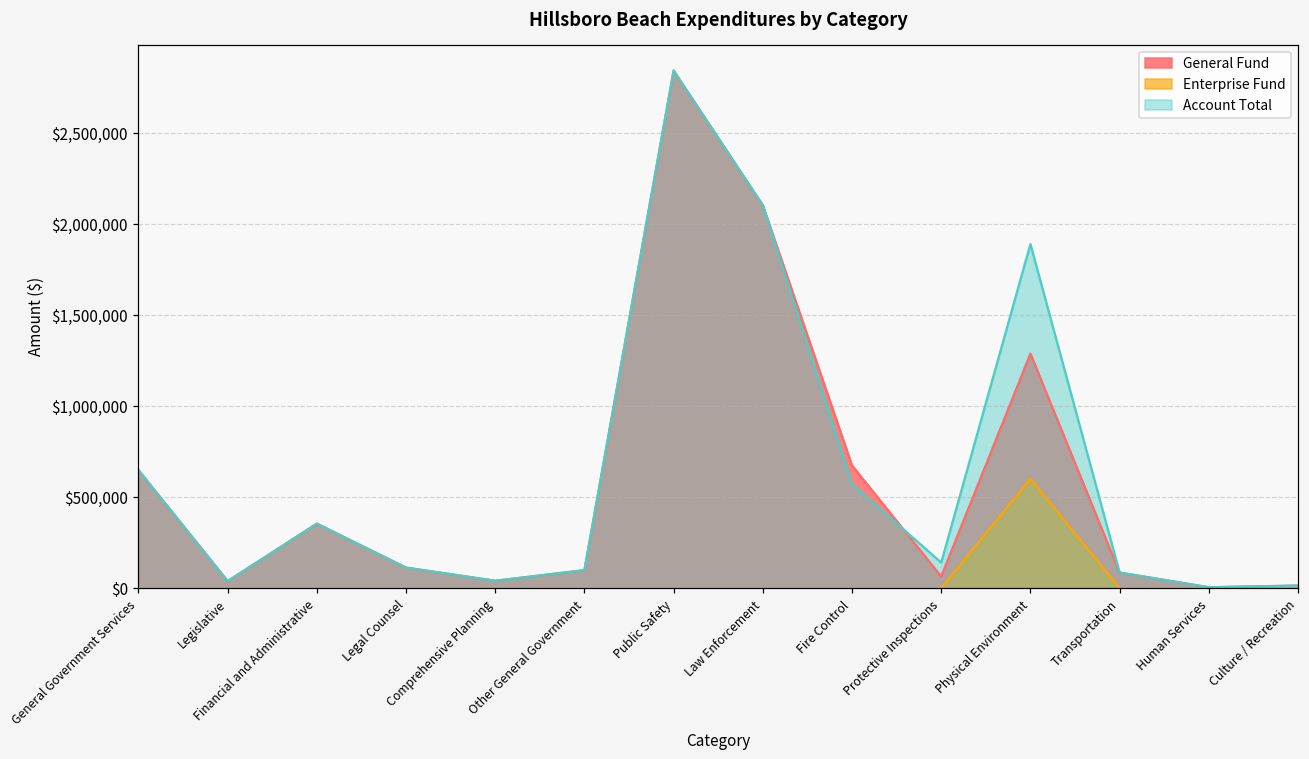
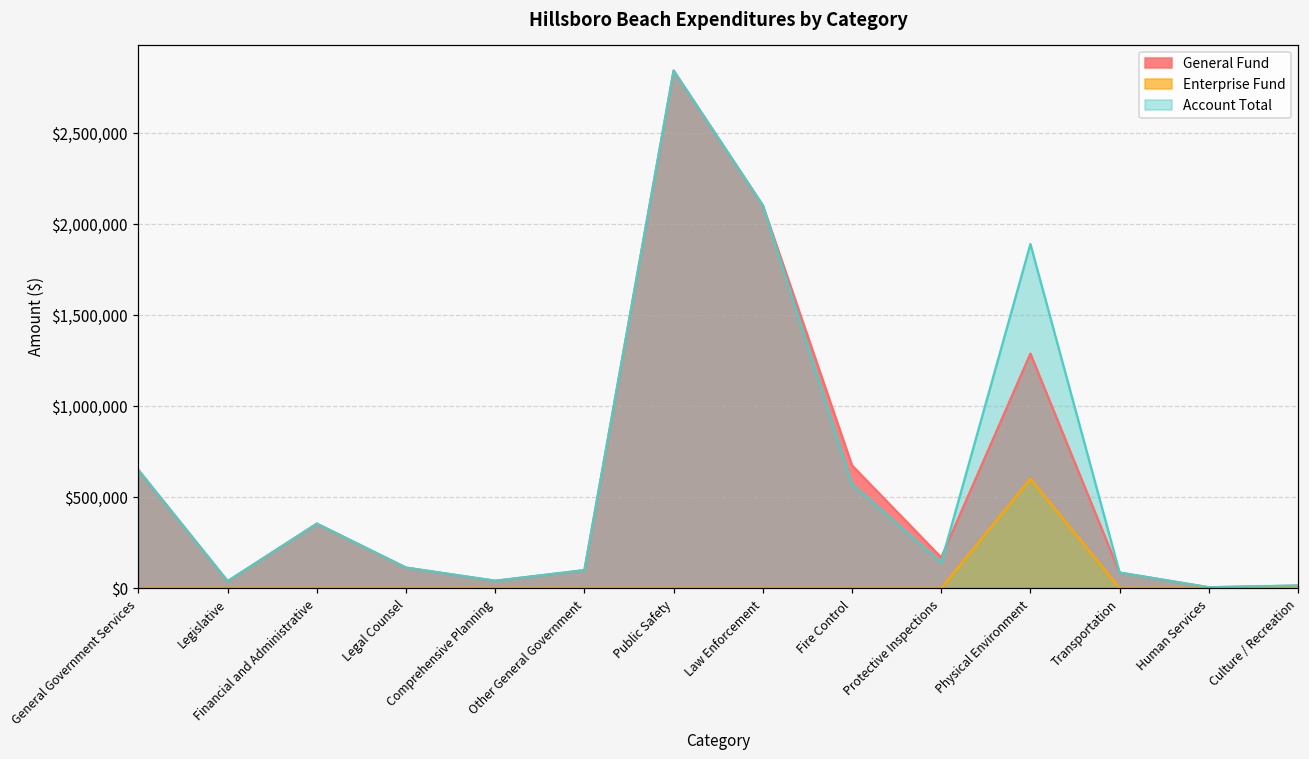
  {
    "General Fund": {
      "Fire Control": "$680,000",
-     "Protective Inspections": "$60,000",
+     "Protective Inspections": "$170,000",
      "Physical Environment": "$1,290,000"
    },
    "Enterprise Fund": {
      "General Government Services": "$0",
      "Legislative": "$0",
      "Financial and Administrative": "$0",
      "Legal Counsel": "$0",
      "Comprehensive Planning": "$0",
      "Other General Government": "$0",
      "Public Safety": "$0",
      "Law Enforcement": "$0",
      "Fire Control": "$0",
      "Protective Inspections": "$0",
      "Physical Environment": "$600,000",
      "Transportation": "$0"
    },
    "Account Total": {
      "Fire Control": "$570,000",
      "Protective Inspections": "$140,000",
      "Physical Environment": "$1,890,000"
    }
  }
